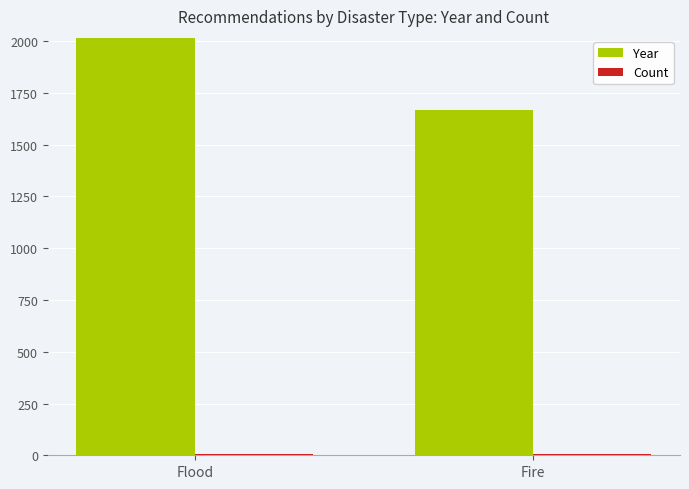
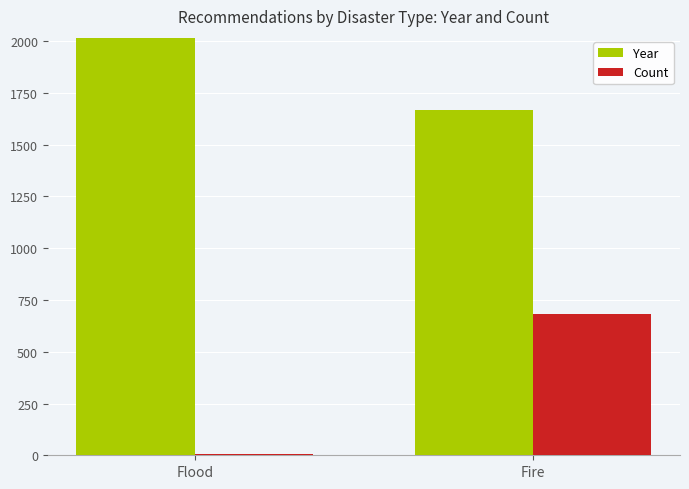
  {
    "Year": {
      "Flood": 2020,
      "Fire": 1670
    },
    "Count": {
-     "Fire": 10
+     "Fire": 680
    }
  }
